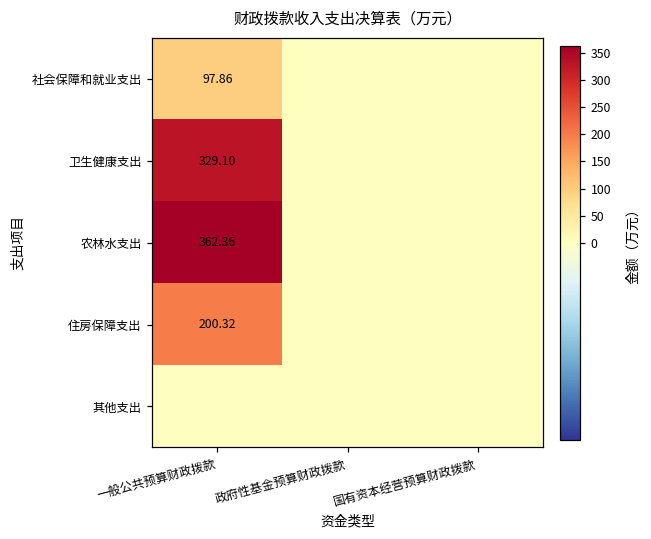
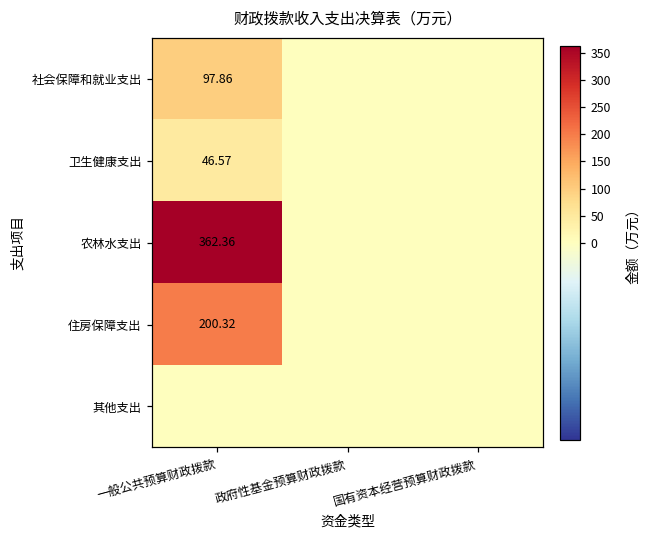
  {
    "社会保障和就业支出": {
      "一般公共预算财政拨款": 97.86
    },
    "卫生健康支出": {
-     "一般公共预算财政拨款": 329.10
+     "一般公共预算财政拨款": 46.57
    },
    "农林水支出": {
      "一般公共预算财政拨款": 362.36
    },
    "住房保障支出": {
      "一般公共预算财政拨款": 200.32
    }
  }
